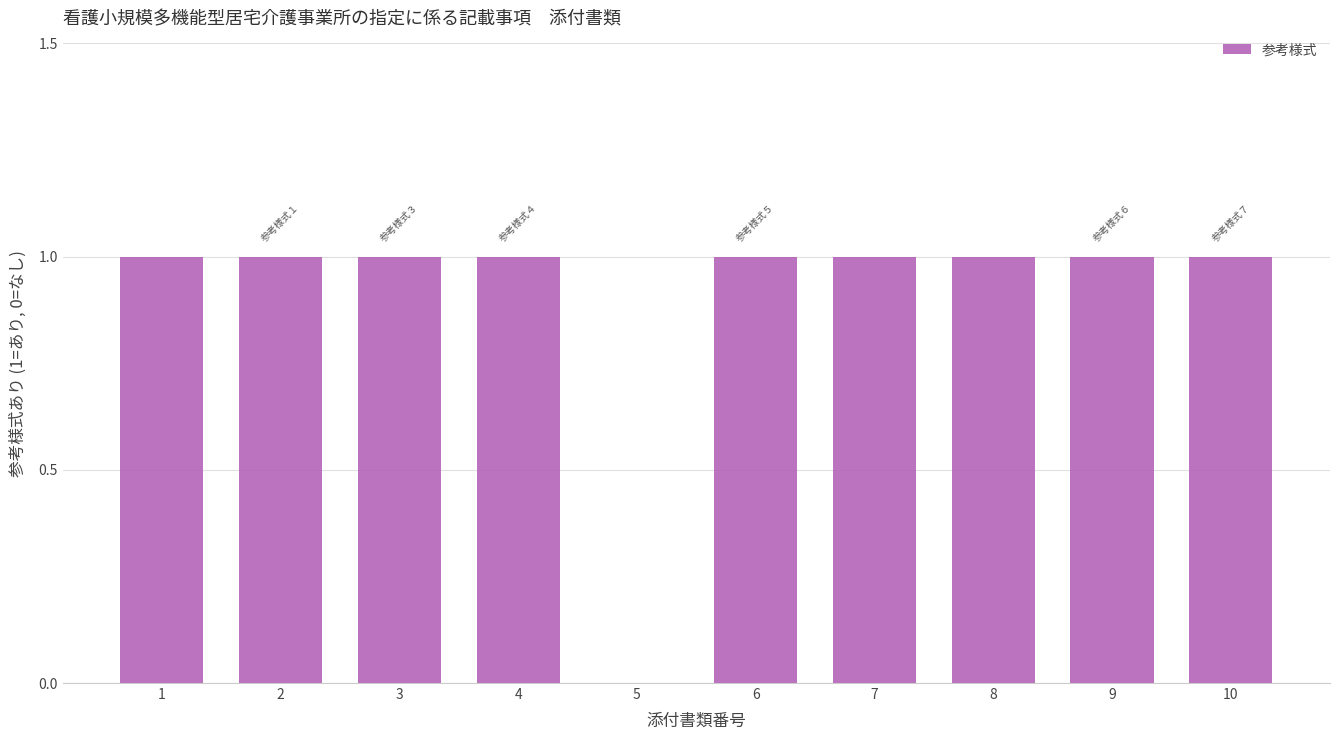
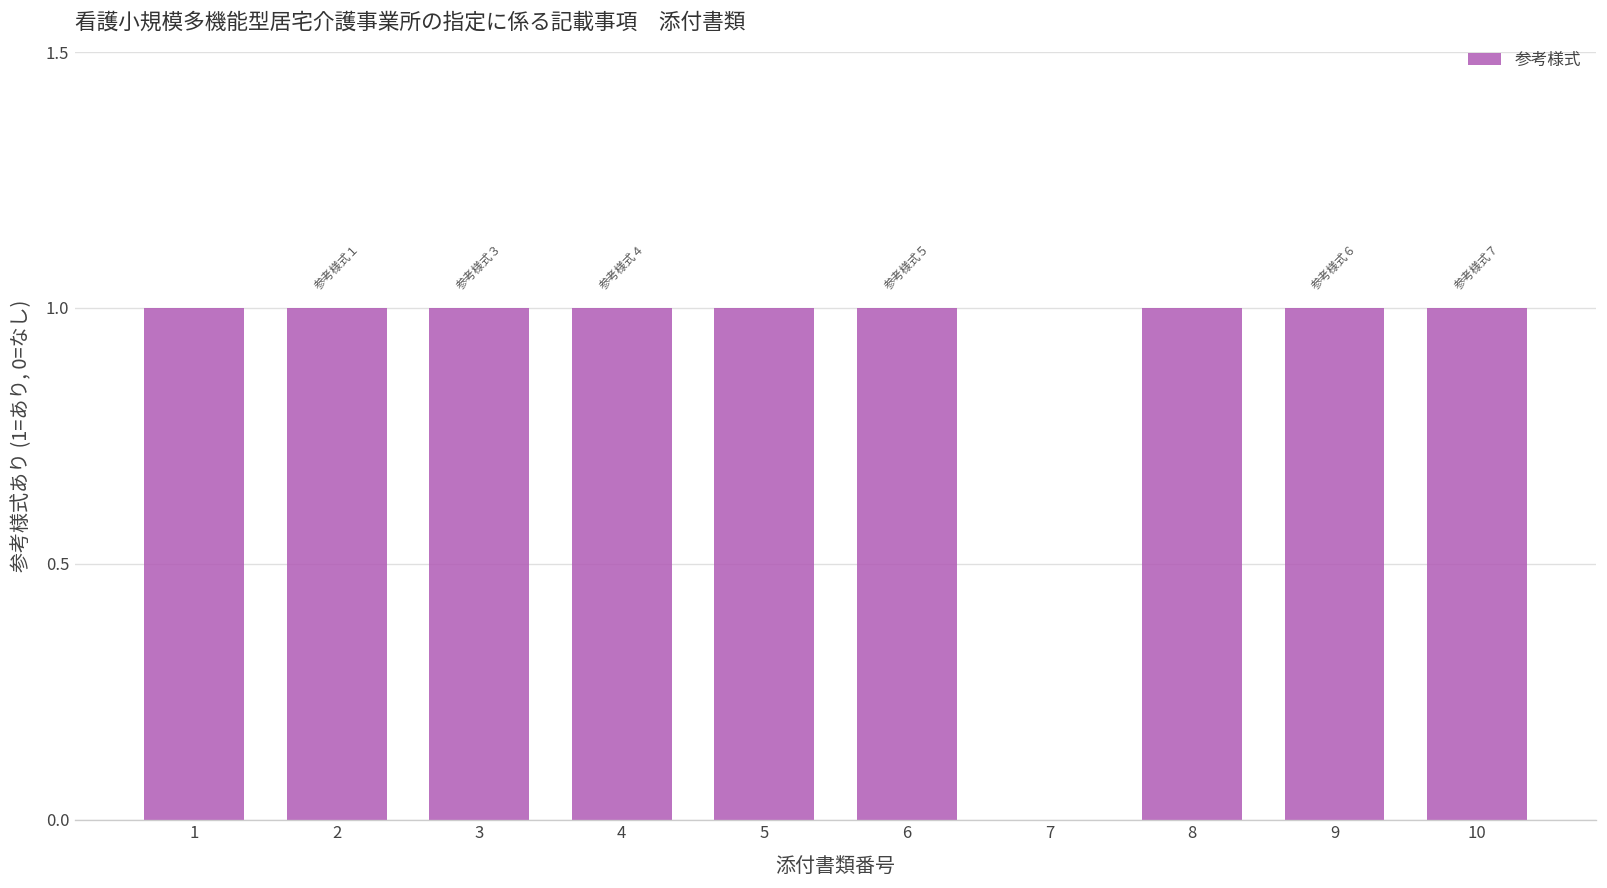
  {
    "1": 1,
    "2": 1,
    "3": 1,
    "4": 1,
-   "5": 0,
+   "5": 1,
    "6": 1,
-   "7": 1,
+   "7": 0,
    "8": 1,
    "9": 1,
    "10": 1
  }
